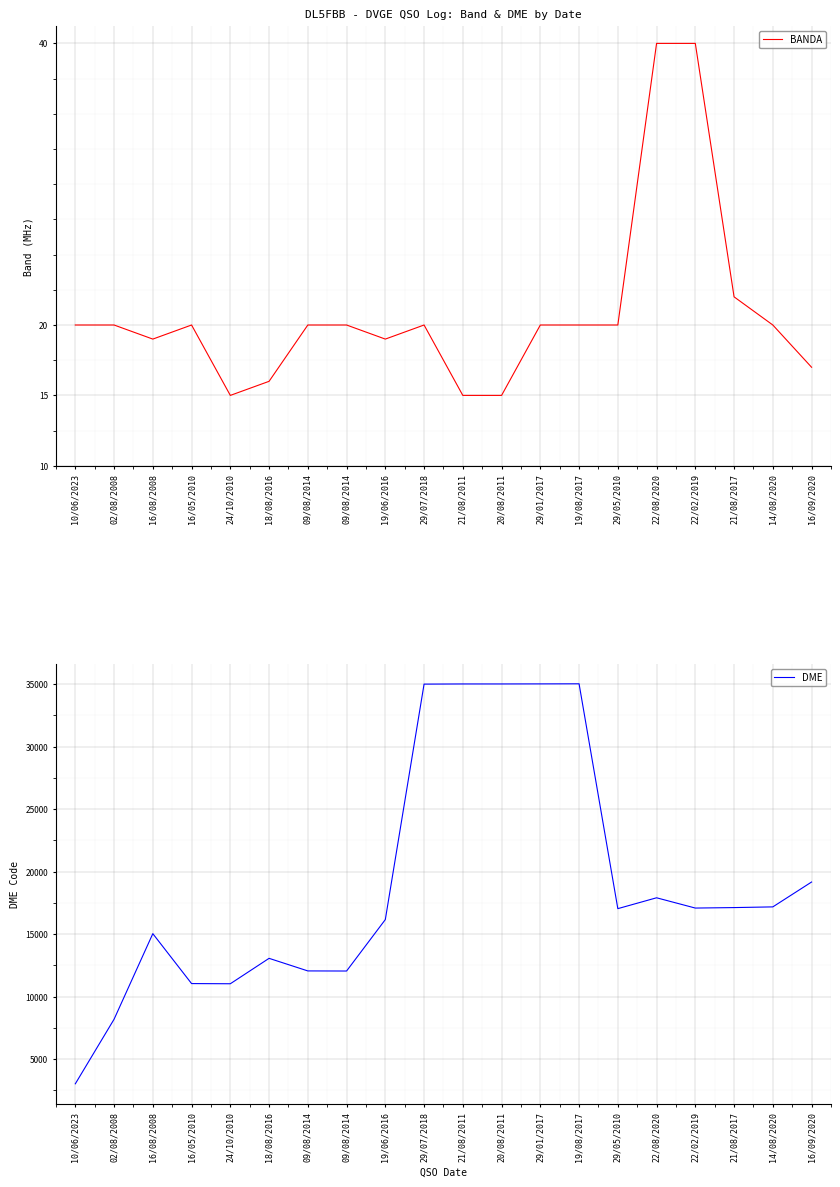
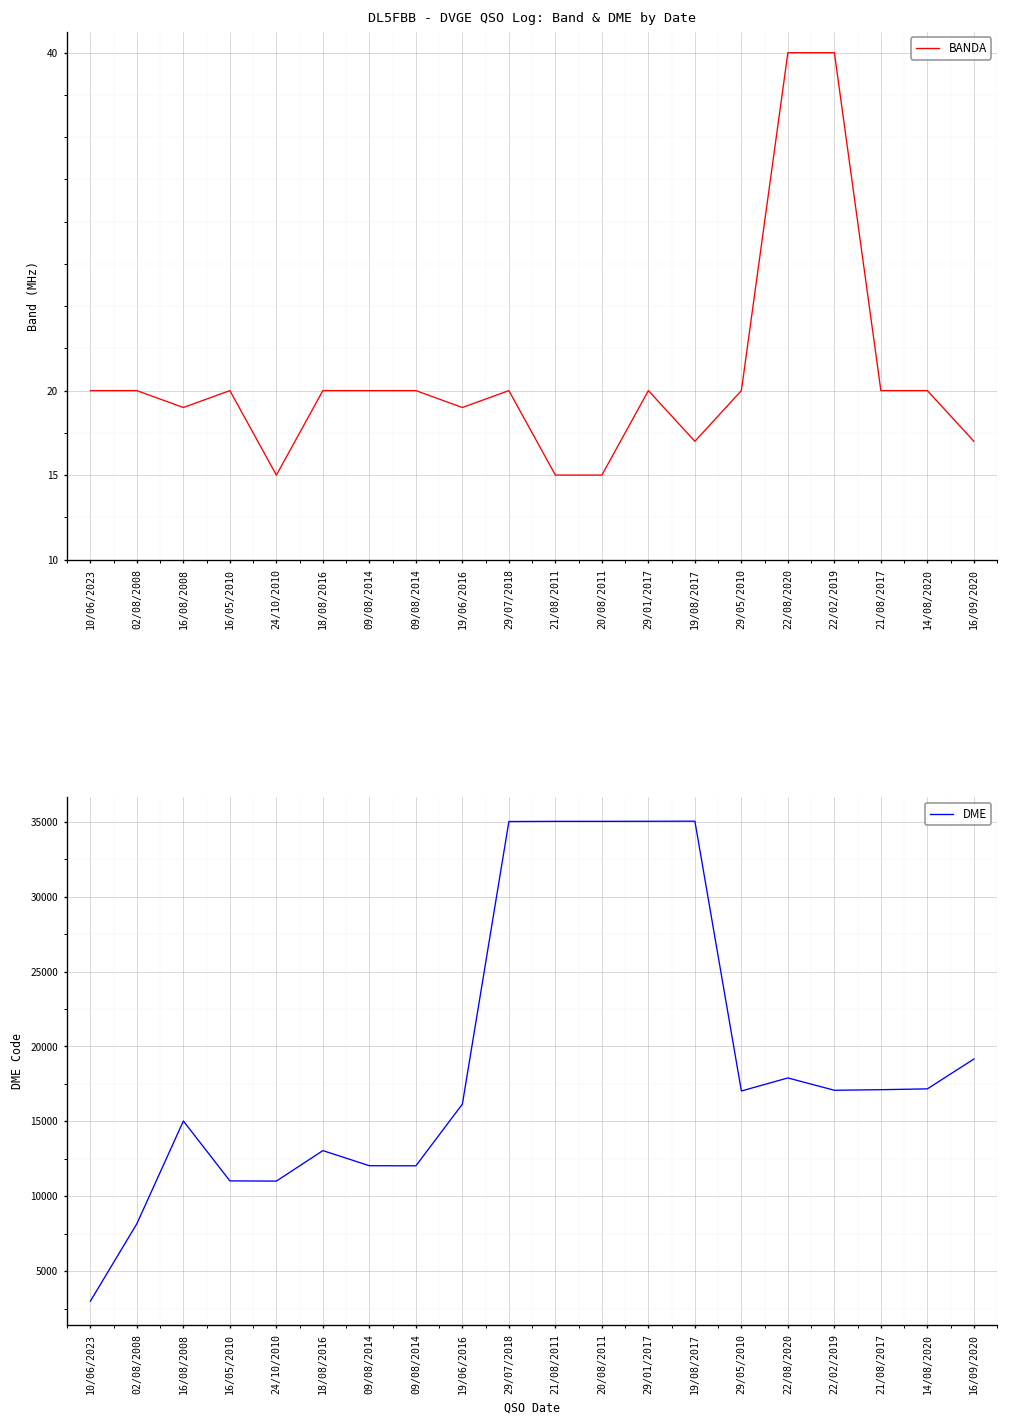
  {
    "DL5FBB - DVGE QSO Log: Band & DME by Date": {
      "10/06/2023": 20,
      "02/08/2008": 20,
      "16/08/2008": 19,
      "16/05/2010": 20,
      "24/10/2010": 15,
-     "18/08/2016": 16,
+     "18/08/2016": 20,
      "19/06/2016": 19,
      "29/07/2018": 20,
      "21/08/2011": 15,
      "20/08/2011": 15,
      "29/01/2017": 20,
-     "19/08/2017": 20,
+     "19/08/2017": 17,
      "29/05/2010": 20,
      "22/08/2020": 40,
      "22/02/2019": 40,
-     "21/08/2017": 22,
+     "21/08/2017": 20,
      "14/08/2020": 20,
      "16/09/2020": 17
    }
  }
